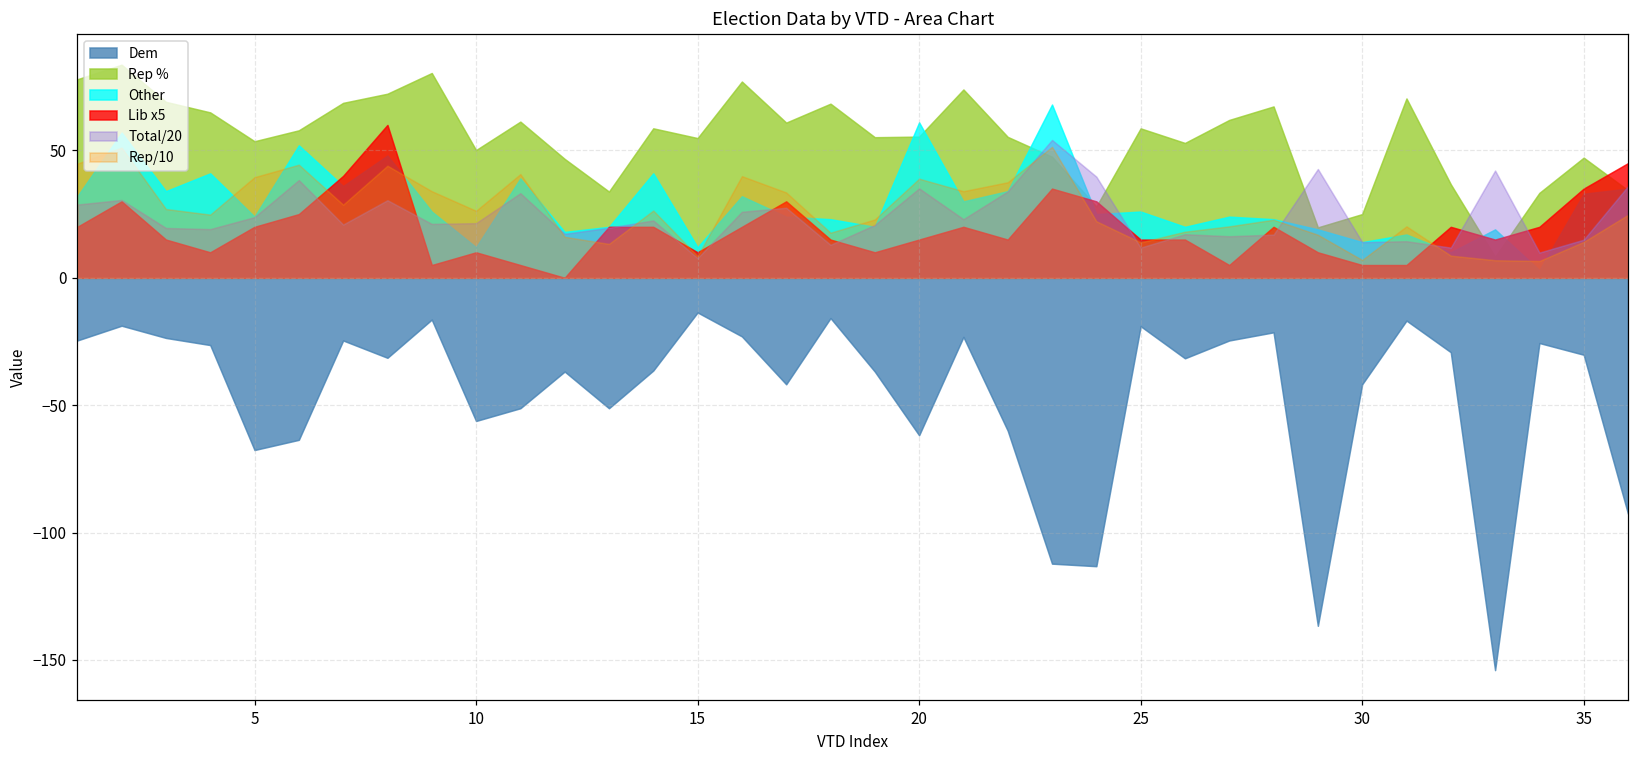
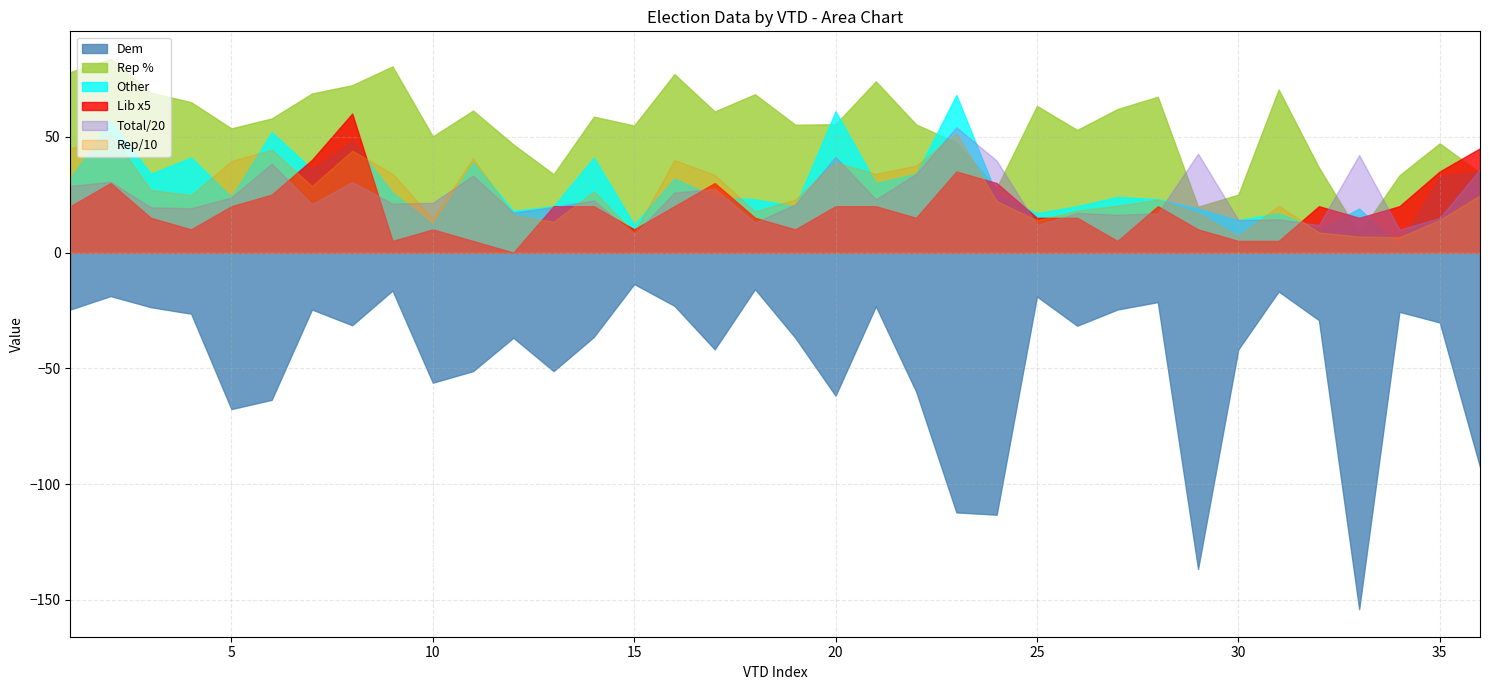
  {
    "Rep %": {
      "5": 54,
      "10": 50,
      "15": 55,
      "20": 55,
-     "25": 59,
+     "25": 63,
      "30": 25,
      "35": 47
    },
    "Other": {
      "10": 12,
      "15": 12,
      "20": 61,
-     "25": 26,
+     "25": 17,
      "35": 33
    },
    "Lib x5": {
      "5": 20,
      "10": 10,
      "15": 10,
-     "20": 15,
+     "20": 20,
      "25": 15,
      "30": 5,
      "35": 35
    },
    "Total/20": {
      "10": 21,
-     "20": 35,
+     "20": 41,
      "25": 12
    },
    "Rep/10": {
      "5": 40,
-     "10": 26,
+     "10": 15,
      "20": 39,
      "25": 14,
      "30": 7
    }
  }
